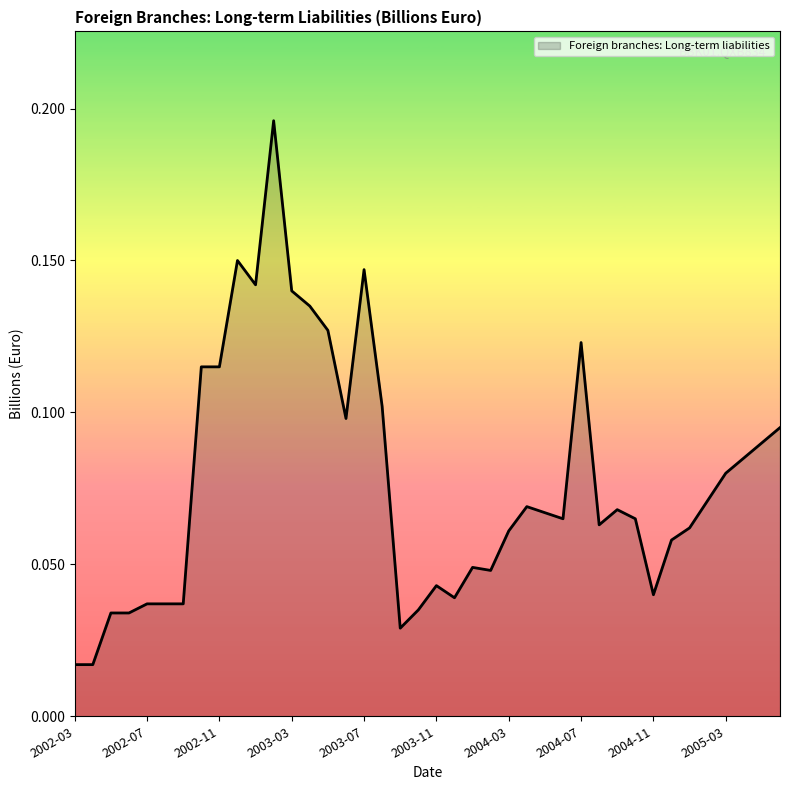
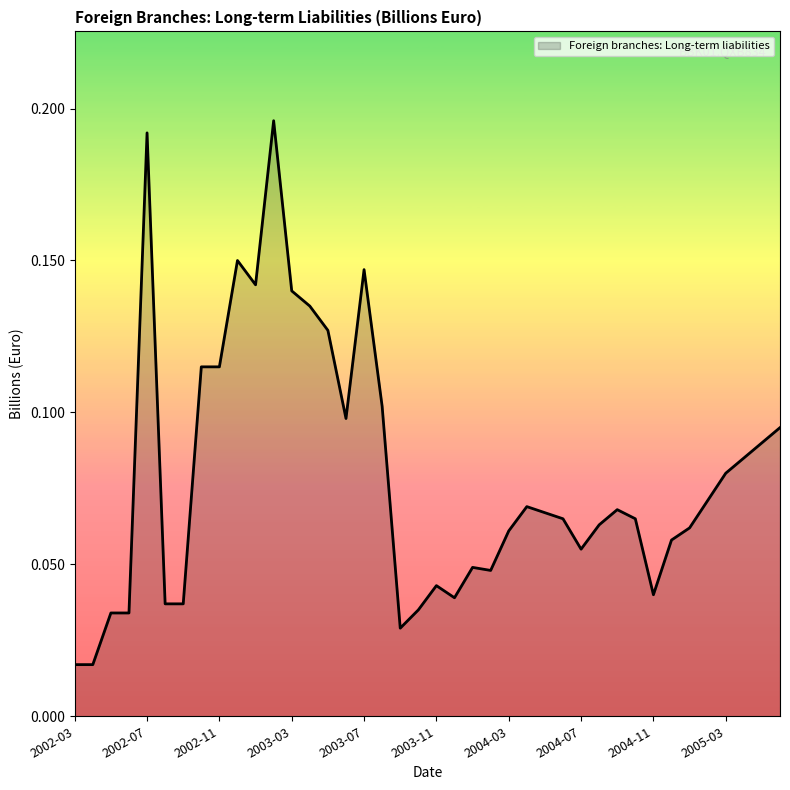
  {
    "2002-03": 0.017,
-   "2002-07": 0.037,
+   "2002-07": 0.192,
    "2002-11": 0.115,
    "2003-03": 0.140,
    "2003-07": 0.147,
    "2003-11": 0.043,
    "2004-03": 0.061,
-   "2004-07": 0.123,
+   "2004-07": 0.055,
    "2004-11": 0.040,
    "2005-03": 0.080
  }
